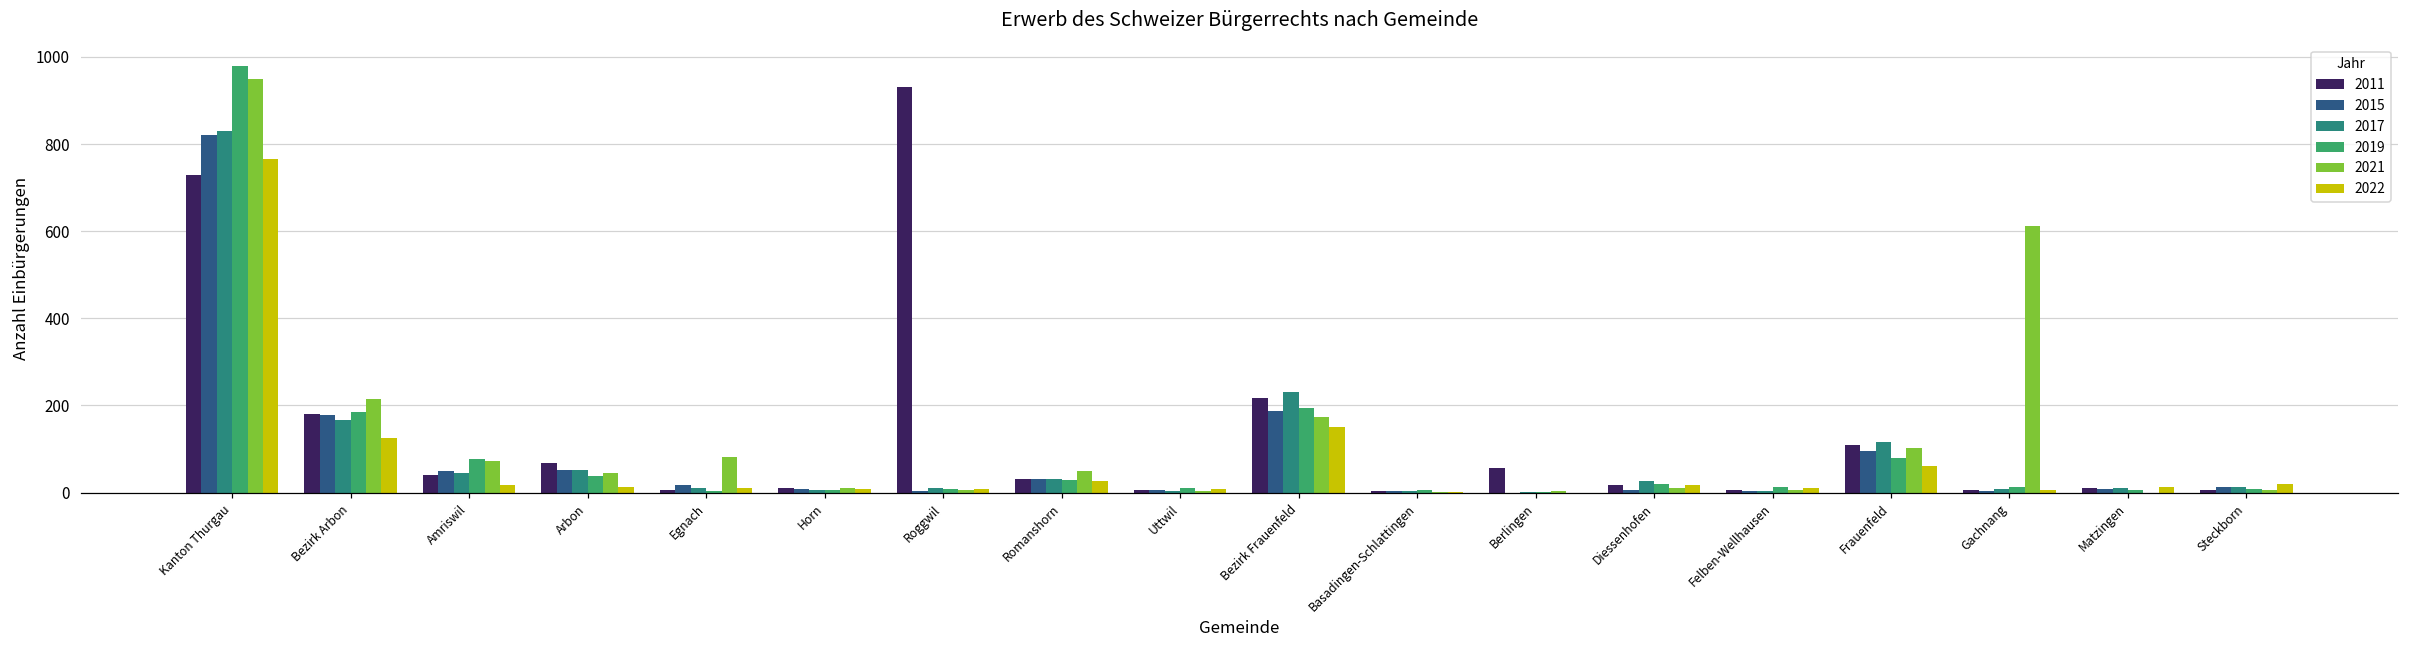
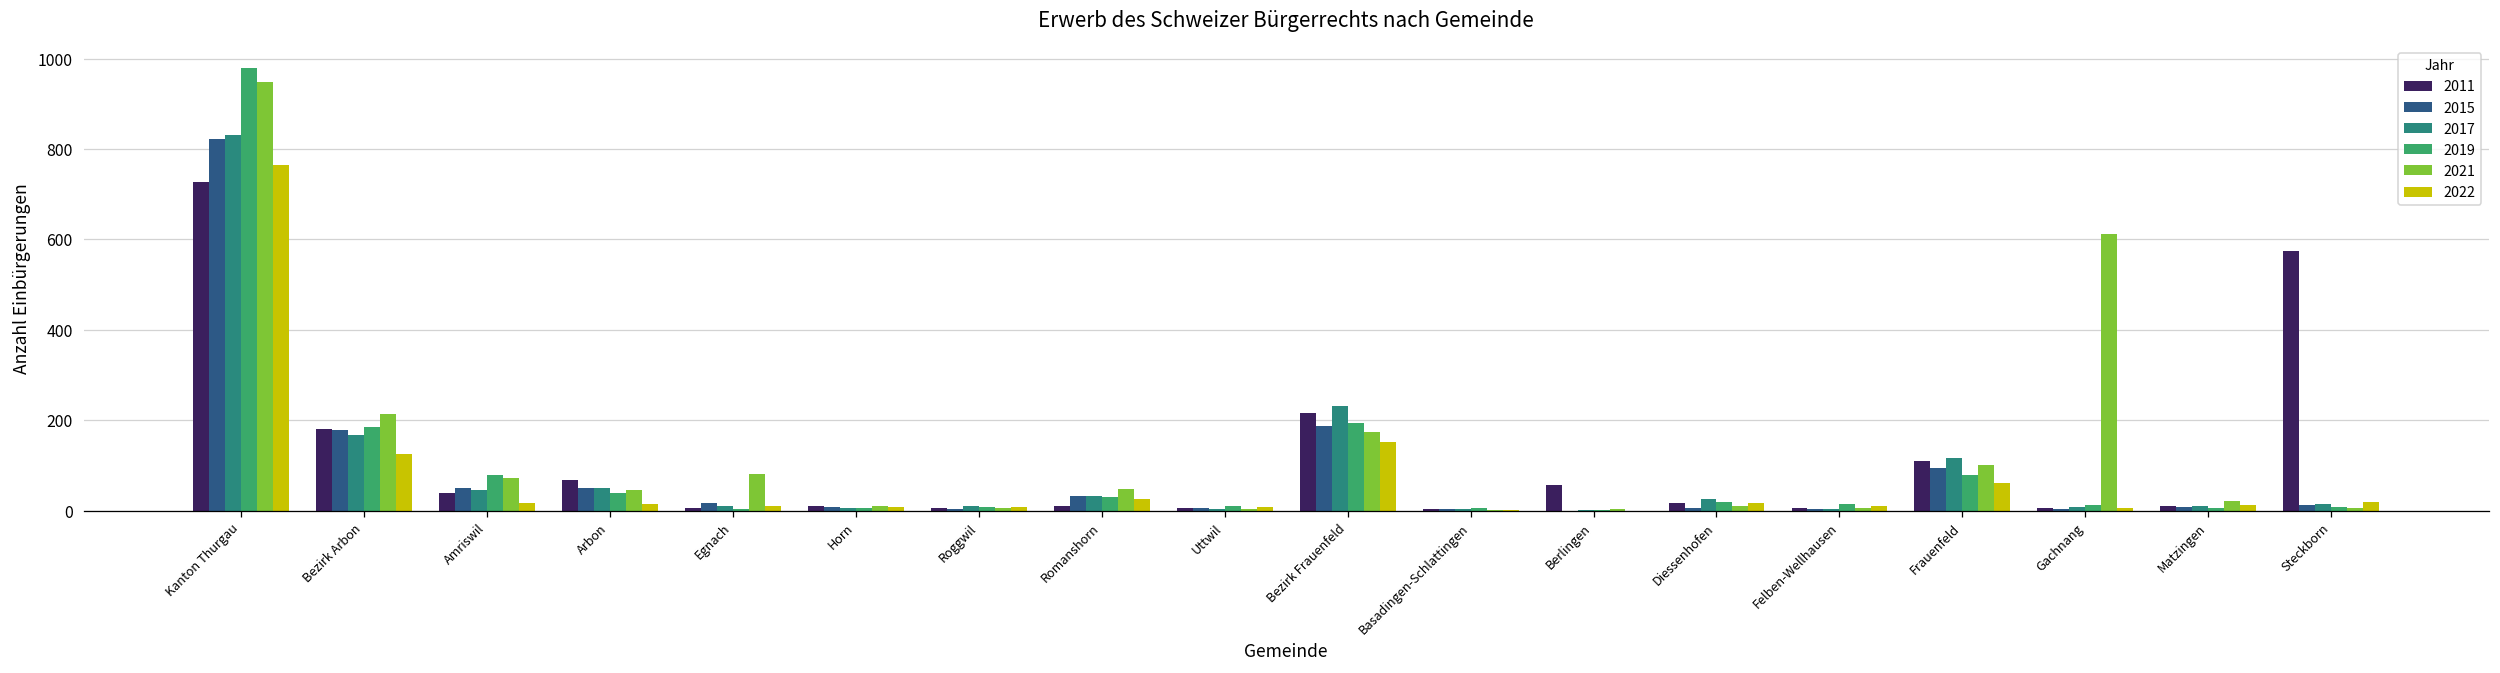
  {
    "2011": {
      "Kanton Thurgau": 730,
      "Bezirk Arbon": 180,
      "Amriswil": 40,
      "Arbon": 70,
      "Egnach": 10,
      "Horn": 10,
-     "Roggwil": 930,
-     "Romanshorn": 30,
+     "Roggwil": 10,
+     "Romanshorn": 10,
      "Bezirk Frauenfeld": 220,
      "Berlingen": 60,
      "Diessenhofen": 20,
      "Frauenfeld": 110,
      "Matzingen": 10,
-     "Steckborn": 10
+     "Steckborn": 580
    },
    "2021": {
      "Kanton Thurgau": 950,
      "Bezirk Arbon": 220,
      "Amriswil": 70,
      "Arbon": 50,
      "Egnach": 80,
      "Horn": 10,
      "Romanshorn": 50,
      "Bezirk Frauenfeld": 170,
      "Diessenhofen": 10,
      "Frauenfeld": 100,
      "Gachnang": 610,
-     "Matzingen": 0
+     "Matzingen": 20
    },
    "2022": {
      "Kanton Thurgau": 770,
      "Bezirk Arbon": 130,
      "Amriswil": 20,
      "Arbon": 10,
      "Egnach": 10,
      "Horn": 10,
      "Roggwil": 10,
      "Romanshorn": 30,
      "Uttwil": 10,
      "Bezirk Frauenfeld": 150,
      "Berlingen": 0,
      "Diessenhofen": 20,
      "Felben-Wellhausen": 10,
      "Frauenfeld": 60,
      "Gachnang": 10,
      "Matzingen": 10,
      "Steckborn": 20
    }
  }
